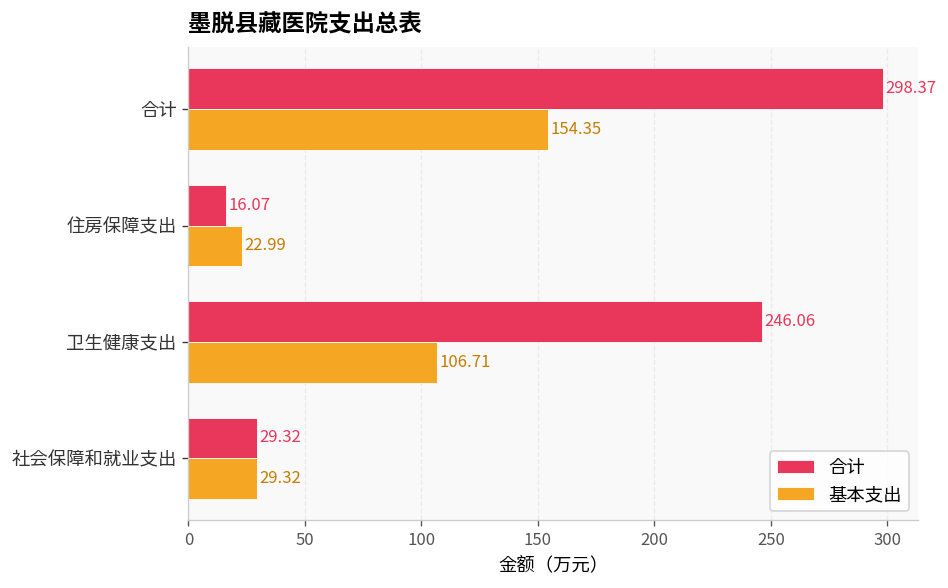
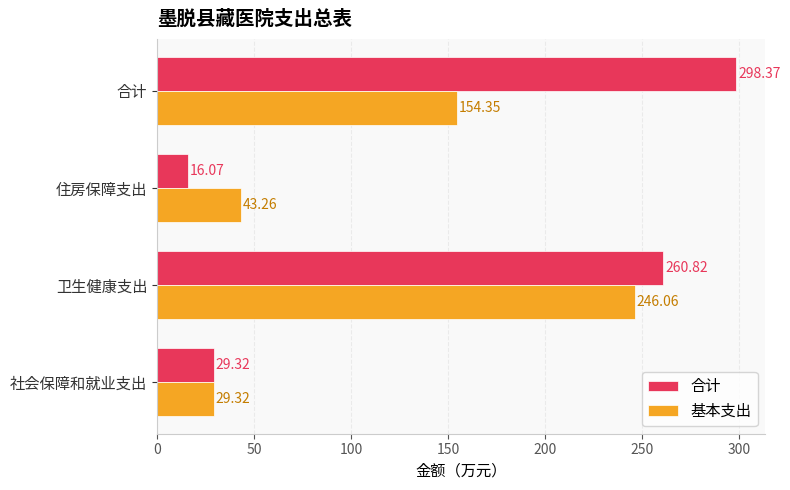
  {
    "合计": {
      "合计": 298.37,
      "住房保障支出": 16.07,
-     "卫生健康支出": 246.06,
+     "卫生健康支出": 260.82,
      "社会保障和就业支出": 29.32
    },
    "基本支出": {
      "合计": 154.35,
-     "住房保障支出": 22.99,
-     "卫生健康支出": 106.71,
+     "住房保障支出": 43.26,
+     "卫生健康支出": 246.06,
      "社会保障和就业支出": 29.32
    }
  }
